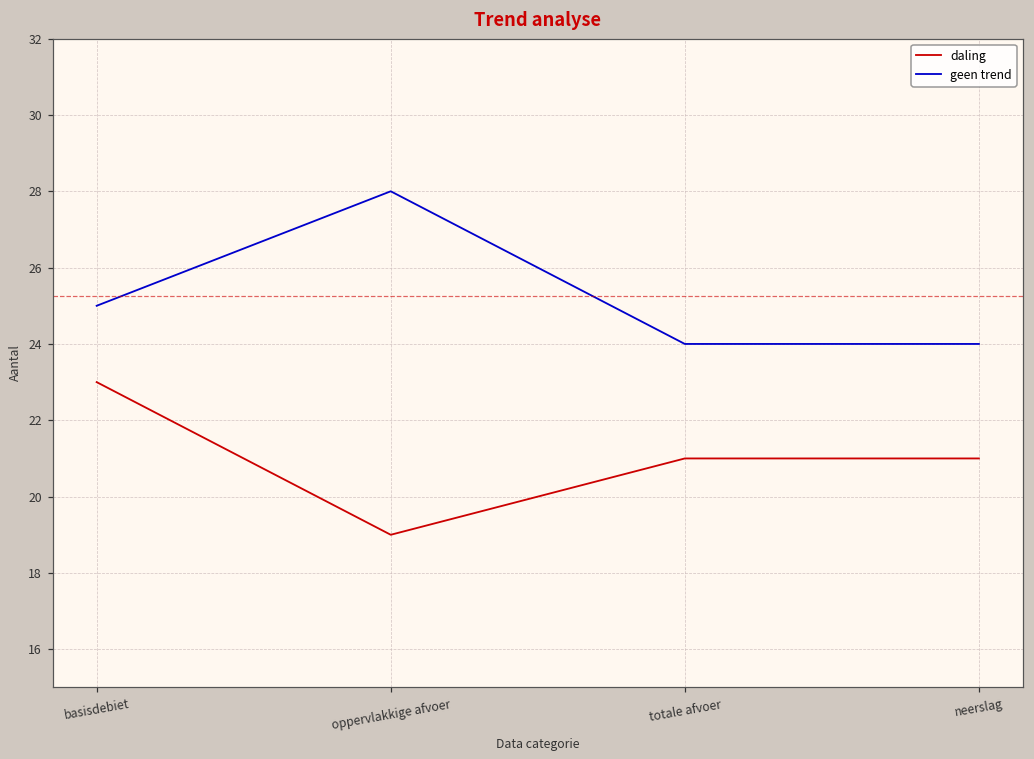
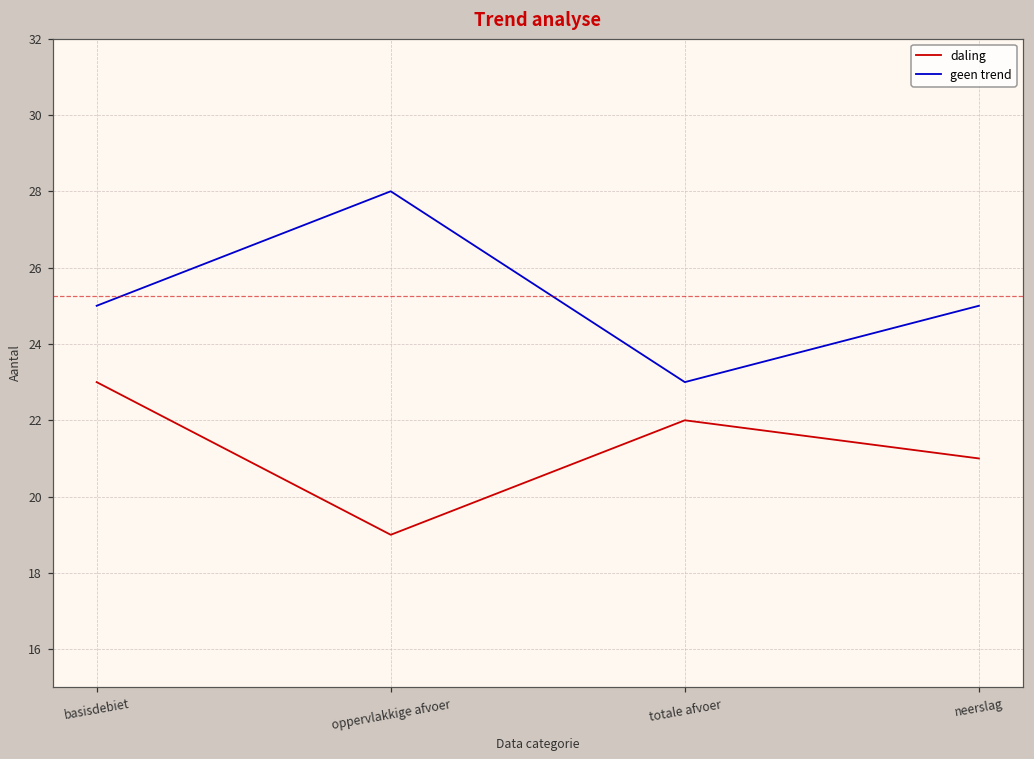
  {
    "daling": {
      "basisdebiet": 23,
      "oppervlakkige afvoer": 19,
-     "totale afvoer": 21,
+     "totale afvoer": 22,
      "neerslag": 21
    },
    "geen trend": {
      "basisdebiet": 25,
      "oppervlakkige afvoer": 28,
-     "totale afvoer": 24,
-     "neerslag": 24
+     "totale afvoer": 23,
+     "neerslag": 25
    }
  }
